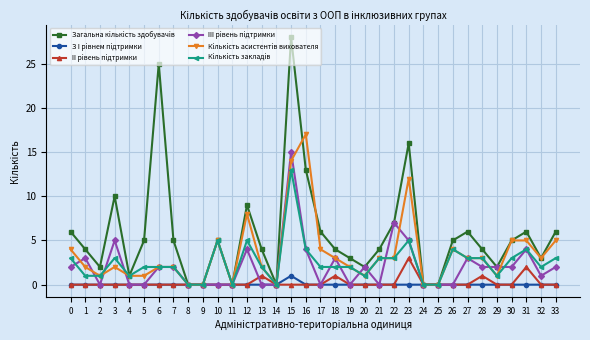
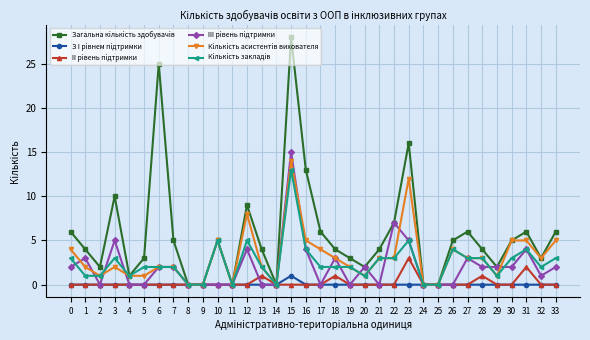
  {
    "Загальна кількість здобувачів": {
      "0": 6,
      "1": 4,
      "2": 2,
      "3": 10,
-     "5": 5,
+     "5": 3,
      "7": 5,
      "12": 9,
      "13": 4,
      "16": 13,
      "17": 6,
      "18": 4,
      "19": 3,
      "21": 4,
      "23": 16,
      "26": 5,
      "27": 6,
      "28": 4,
      "31": 6,
      "33": 6
    },
    "З І рівнем підтримки": {
      "15": 1,
      "18": 0,
      "23": 0,
      "28": 0,
      "31": 0
    },
    "ІІ рівень підтримки": {
      "13": 1,
      "15": 0,
      "18": 1,
      "23": 3,
      "28": 1,
      "31": 2
    },
    "ІІІ рівень підтримки": {
      "0": 2,
      "1": 3,
      "3": 5,
      "12": 4,
      "15": 15,
      "28": 2,
      "30": 2,
      "32": 1,
      "33": 2
    },
    "Кількість асистентів вихователя": {
      "0": 4,
      "1": 2,
      "3": 2,
      "5": 1,
      "12": 8,
      "15": 14,
-     "16": 17,
+     "16": 5,
      "17": 4,
      "23": 12,
      "31": 5,
      "33": 5
    },
    "Кількість закладів": {
      "0": 3,
      "1": 1,
      "3": 3,
      "5": 2,
      "12": 5,
      "15": 13,
      "17": 2,
      "18": 2,
      "30": 3,
      "32": 2,
      "33": 3
    }
  }
